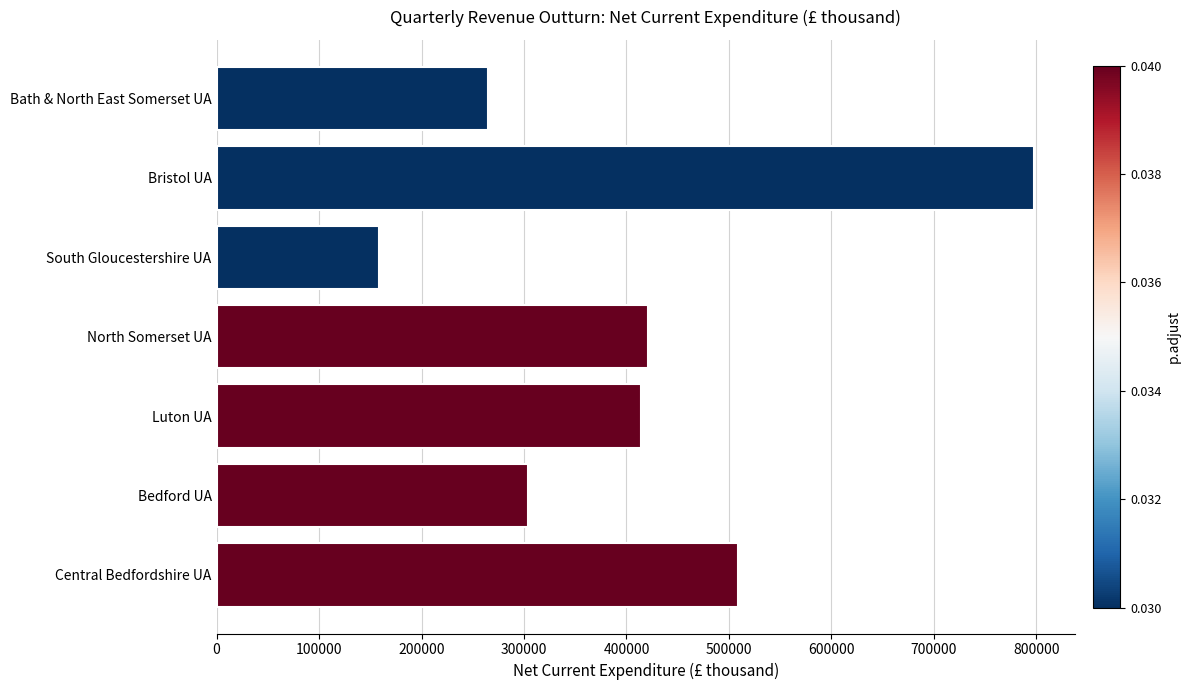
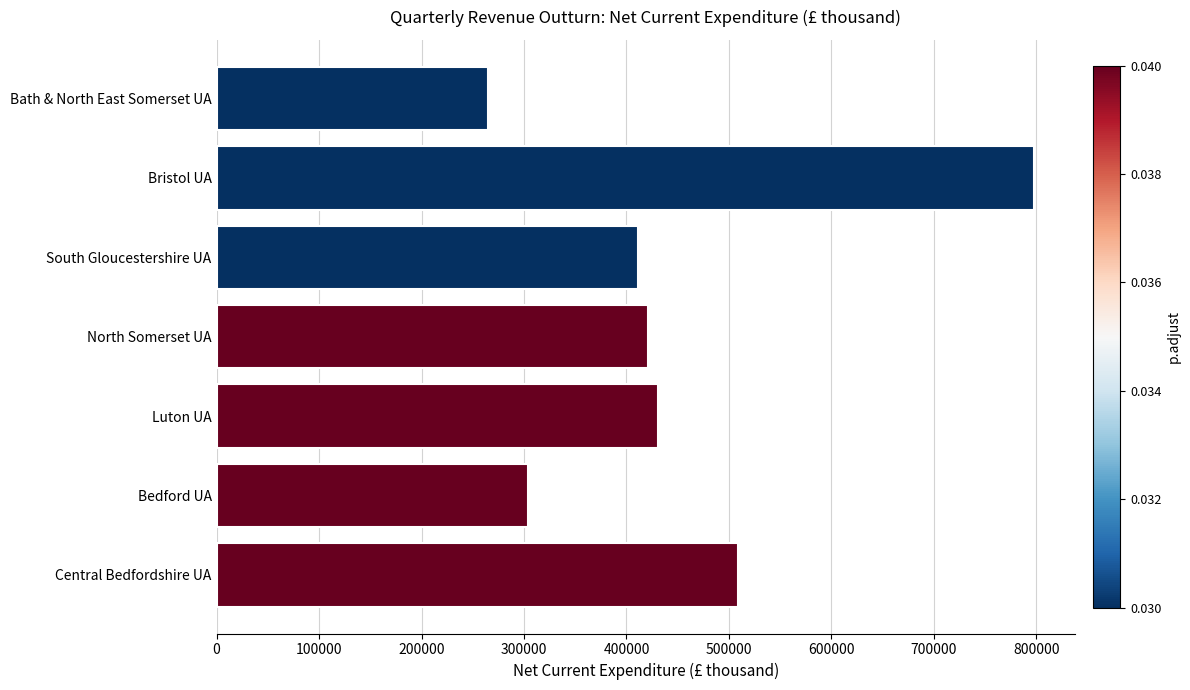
  {
    "Bath & North East Somerset UA": 264000,
    "Bristol UA": 798000,
-   "South Gloucestershire UA": 159000,
+   "South Gloucestershire UA": 412000,
    "North Somerset UA": 421000,
-   "Luton UA": 414000,
+   "Luton UA": 430000,
    "Bedford UA": 303000,
    "Central Bedfordshire UA": 509000
  }
